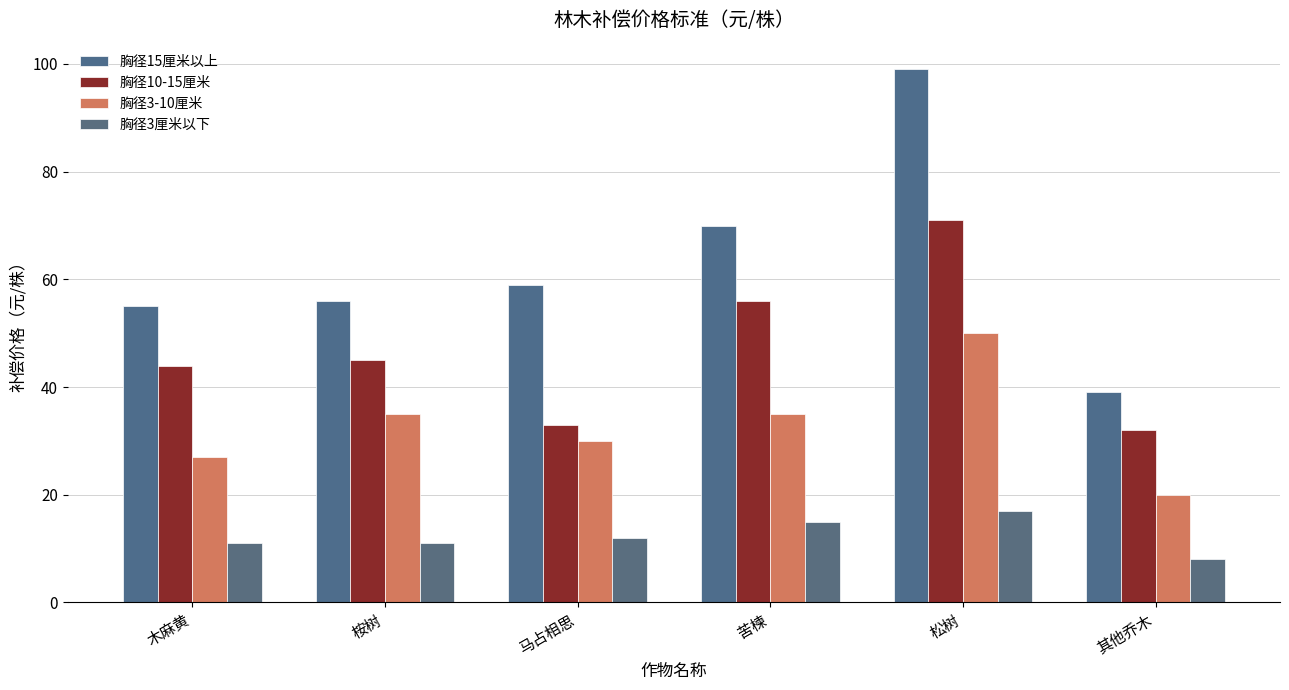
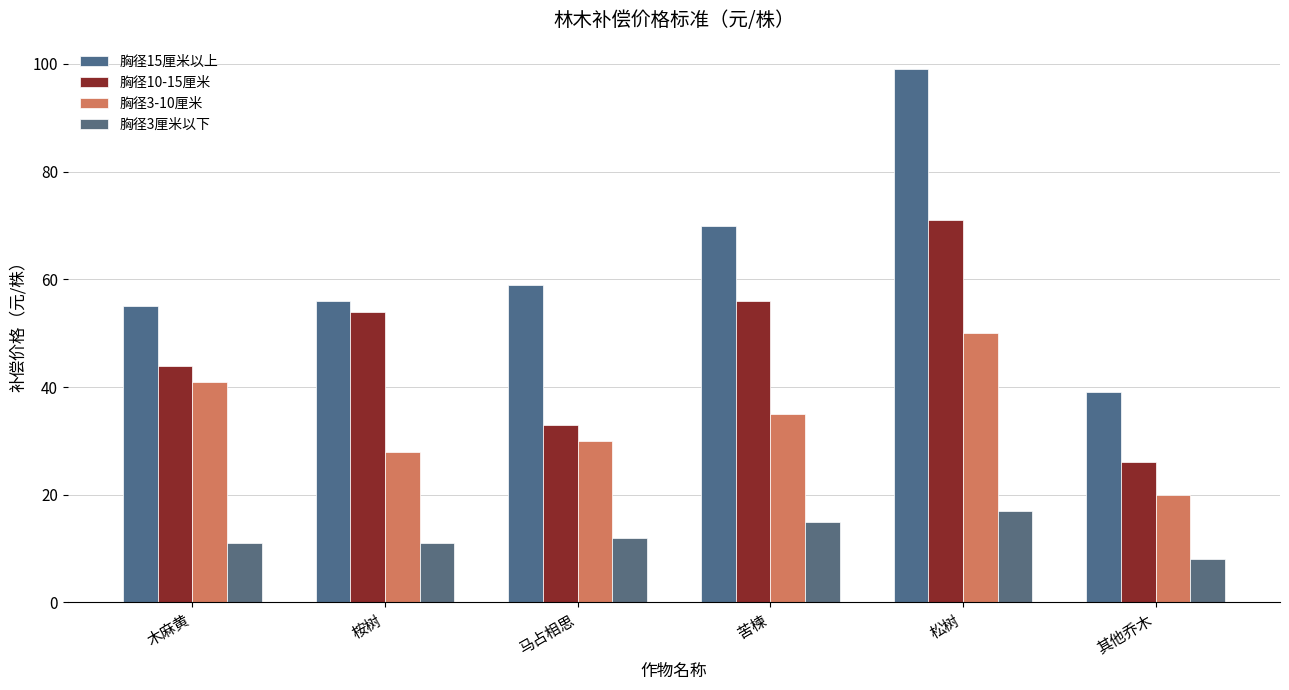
  {
    "胸径10-15厘米": {
      "木麻黄": 44,
-     "桉树": 45,
+     "桉树": 54,
      "马占相思": 33,
      "苦楝": 56,
      "松树": 71,
-     "其他乔木": 32
+     "其他乔木": 26
    },
    "胸径3-10厘米": {
-     "木麻黄": 27,
-     "桉树": 35,
+     "木麻黄": 41,
+     "桉树": 28,
      "马占相思": 30,
      "苦楝": 35,
      "松树": 50,
      "其他乔木": 20
    }
  }
